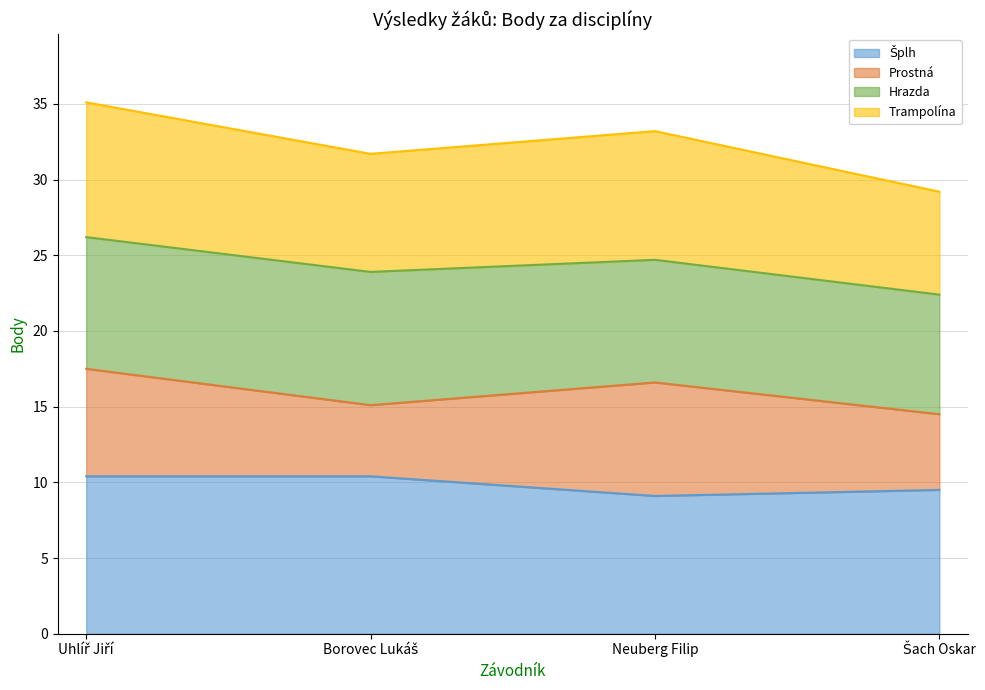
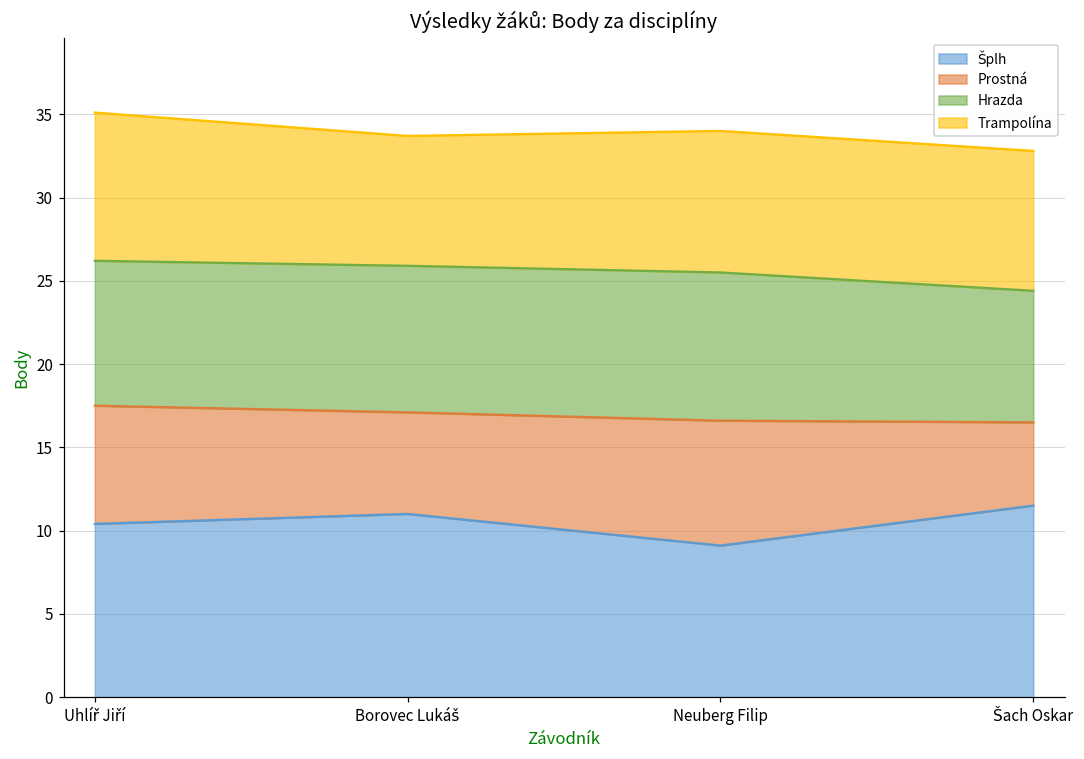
  {
    "Šplh": {
      "Uhlíř Jiří": 10.4,
-     "Borovec Lukáš": 10.4,
+     "Borovec Lukáš": 11.0,
      "Neuberg Filip": 9.1,
-     "Šach Oskar": 9.5
+     "Šach Oskar": 11.5
    },
    "Prostná": {
      "Uhlíř Jiří": 7.1,
-     "Borovec Lukáš": 4.7,
+     "Borovec Lukáš": 6.1,
      "Neuberg Filip": 7.5,
      "Šach Oskar": 5.0
    },
    "Hrazda": {
      "Uhlíř Jiří": 8.7,
      "Borovec Lukáš": 8.8,
-     "Neuberg Filip": 8.1,
+     "Neuberg Filip": 8.9,
      "Šach Oskar": 7.9
    },
    "Trampolína": {
      "Uhlíř Jiří": 8.9,
      "Borovec Lukáš": 7.8,
      "Neuberg Filip": 8.5,
-     "Šach Oskar": 6.8
+     "Šach Oskar": 8.4
    }
  }
